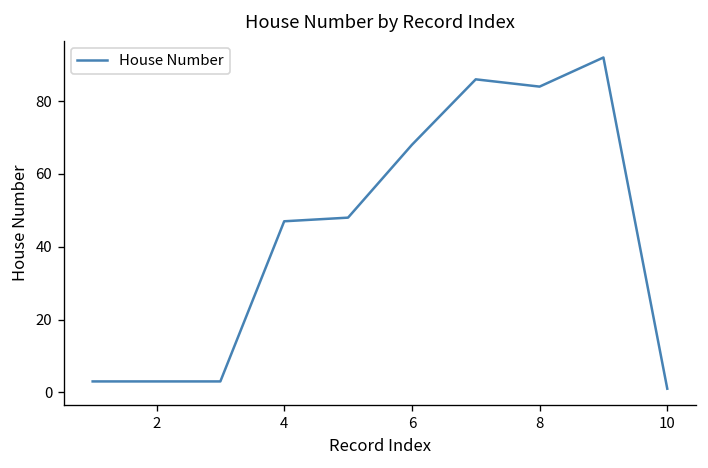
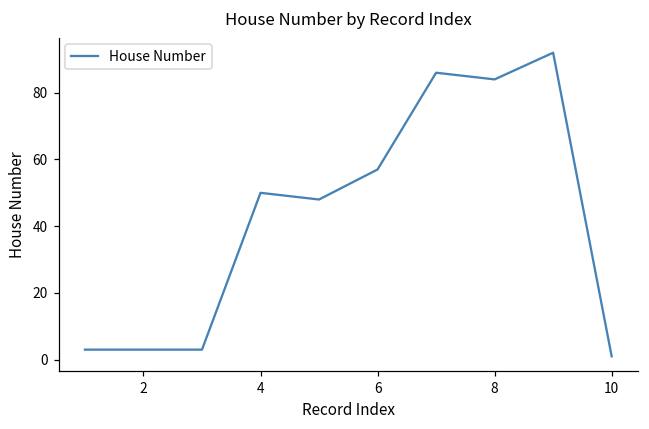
  {
    "2": 3,
-   "4": 47,
-   "6": 68,
+   "4": 50,
+   "6": 57,
    "8": 84,
    "10": 1
  }
